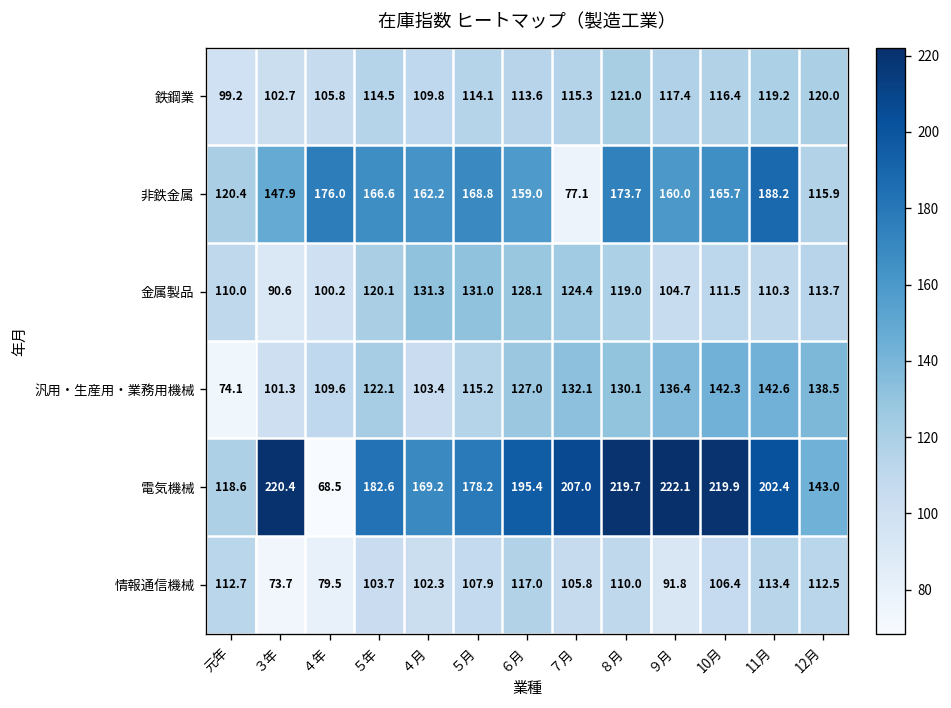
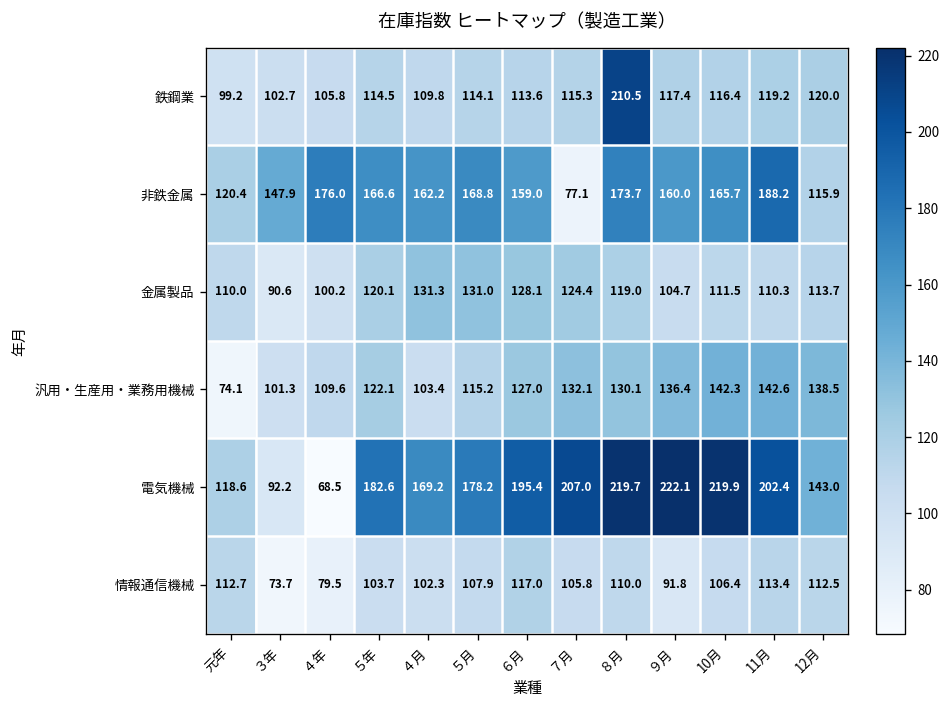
  {
    "鉄鋼業": {
      "元年": 99.2,
      "３年": 102.7,
      "４年": 105.8,
      "５年": 114.5,
      "４月": 109.8,
      "５月": 114.1,
      "６月": 113.6,
      "７月": 115.3,
-     "８月": 121.0,
+     "８月": 210.5,
      "９月": 117.4,
      "10月": 116.4,
      "11月": 119.2,
      "12月": 120.0
    },
    "非鉄金属": {
      "元年": 120.4,
      "３年": 147.9,
      "４年": 176.0,
      "５年": 166.6,
      "４月": 162.2,
      "５月": 168.8,
      "６月": 159.0,
      "７月": 77.1,
      "８月": 173.7,
      "９月": 160.0,
      "10月": 165.7,
      "11月": 188.2,
      "12月": 115.9
    },
    "金属製品": {
      "元年": 110.0,
      "３年": 90.6,
      "４年": 100.2,
      "５年": 120.1,
      "４月": 131.3,
      "５月": 131.0,
      "６月": 128.1,
      "７月": 124.4,
      "８月": 119.0,
      "９月": 104.7,
      "10月": 111.5,
      "11月": 110.3,
      "12月": 113.7
    },
    "汎用・生産用・業務用機械": {
      "元年": 74.1,
      "３年": 101.3,
      "４年": 109.6,
      "５年": 122.1,
      "４月": 103.4,
      "５月": 115.2,
      "６月": 127.0,
      "７月": 132.1,
      "８月": 130.1,
      "９月": 136.4,
      "10月": 142.3,
      "11月": 142.6,
      "12月": 138.5
    },
    "電気機械": {
      "元年": 118.6,
-     "３年": 220.4,
+     "３年": 92.2,
      "４年": 68.5,
      "５年": 182.6,
      "４月": 169.2,
      "５月": 178.2,
      "６月": 195.4,
      "７月": 207.0,
      "８月": 219.7,
      "９月": 222.1,
      "10月": 219.9,
      "11月": 202.4,
      "12月": 143.0
    },
    "情報通信機械": {
      "元年": 112.7,
      "３年": 73.7,
      "４年": 79.5,
      "５年": 103.7,
      "４月": 102.3,
      "５月": 107.9,
      "６月": 117.0,
      "７月": 105.8,
      "８月": 110.0,
      "９月": 91.8,
      "10月": 106.4,
      "11月": 113.4,
      "12月": 112.5
    }
  }
